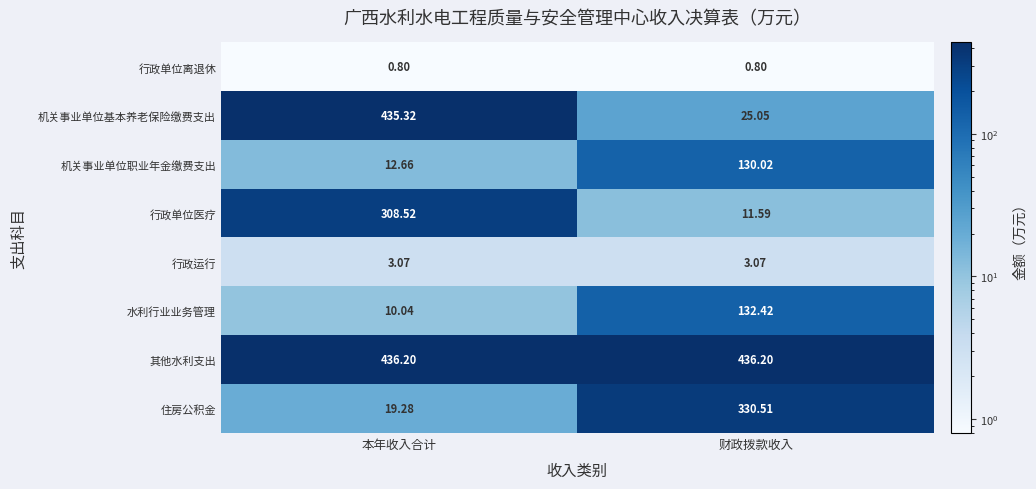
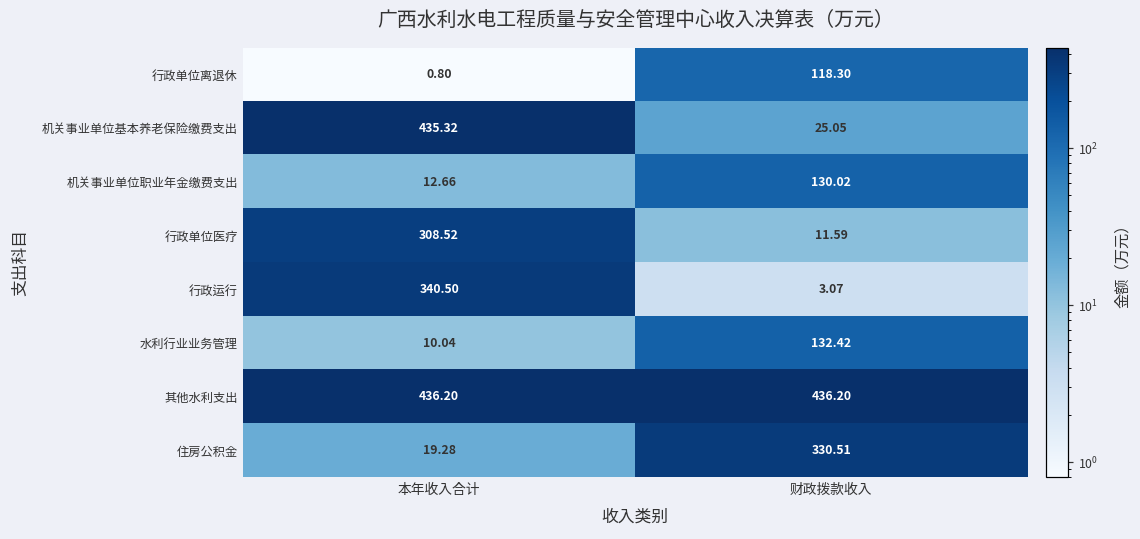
  {
    "行政单位离退休": {
      "本年收入合计": 0.80,
-     "财政拨款收入": 0.80
+     "财政拨款收入": 118.30
    },
    "机关事业单位基本养老保险缴费支出": {
      "本年收入合计": 435.32,
      "财政拨款收入": 25.05
    },
    "机关事业单位职业年金缴费支出": {
      "本年收入合计": 12.66,
      "财政拨款收入": 130.02
    },
    "行政单位医疗": {
      "本年收入合计": 308.52,
      "财政拨款收入": 11.59
    },
    "行政运行": {
-     "本年收入合计": 3.07,
+     "本年收入合计": 340.50,
      "财政拨款收入": 3.07
    },
    "水利行业业务管理": {
      "本年收入合计": 10.04,
      "财政拨款收入": 132.42
    },
    "其他水利支出": {
      "本年收入合计": 436.20,
      "财政拨款收入": 436.20
    },
    "住房公积金": {
      "本年收入合计": 19.28,
      "财政拨款收入": 330.51
    }
  }
